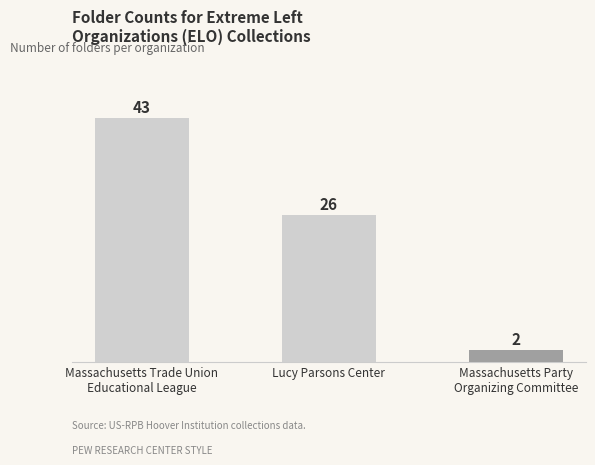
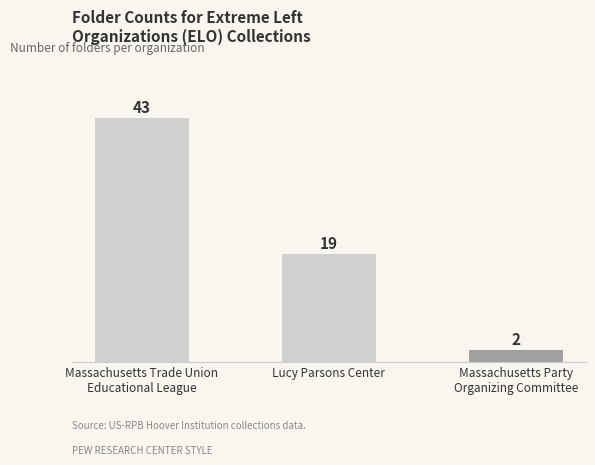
  {
    "Massachusetts Trade Union Educational League": 43,
-   "Lucy Parsons Center": 26,
+   "Lucy Parsons Center": 19,
    "Massachusetts Party Organizing Committee": 2
  }
